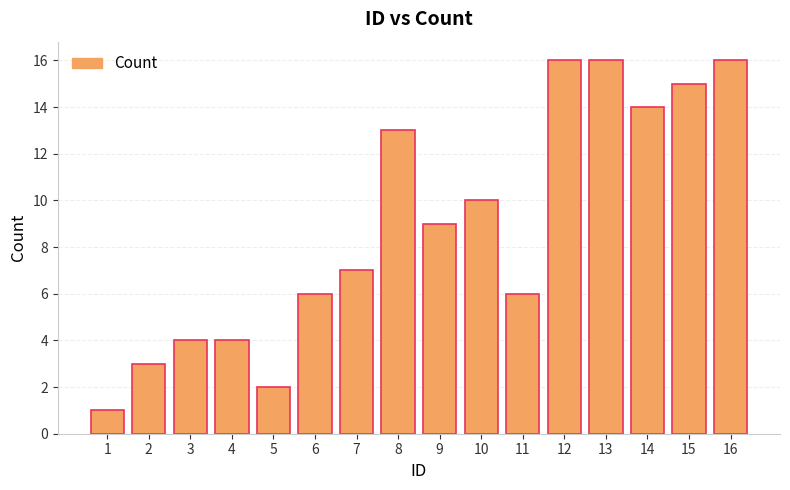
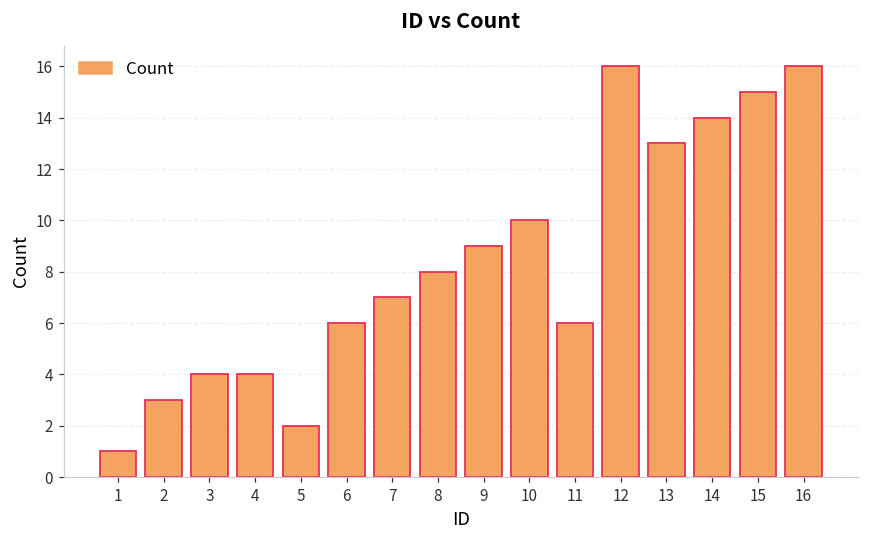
  {
    "1": 1,
    "2": 3,
    "3": 4,
    "4": 4,
    "5": 2,
    "6": 6,
    "7": 7,
-   "8": 13,
+   "8": 8,
    "9": 9,
    "10": 10,
    "11": 6,
    "12": 16,
-   "13": 16,
+   "13": 13,
    "14": 14,
    "15": 15,
    "16": 16
  }
